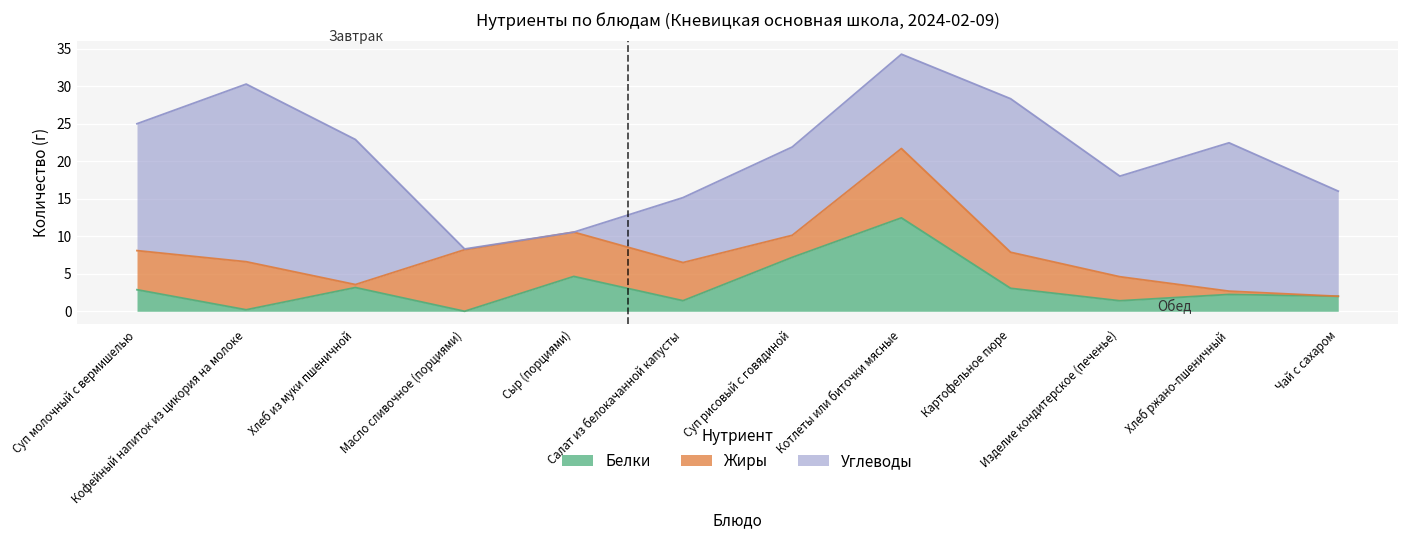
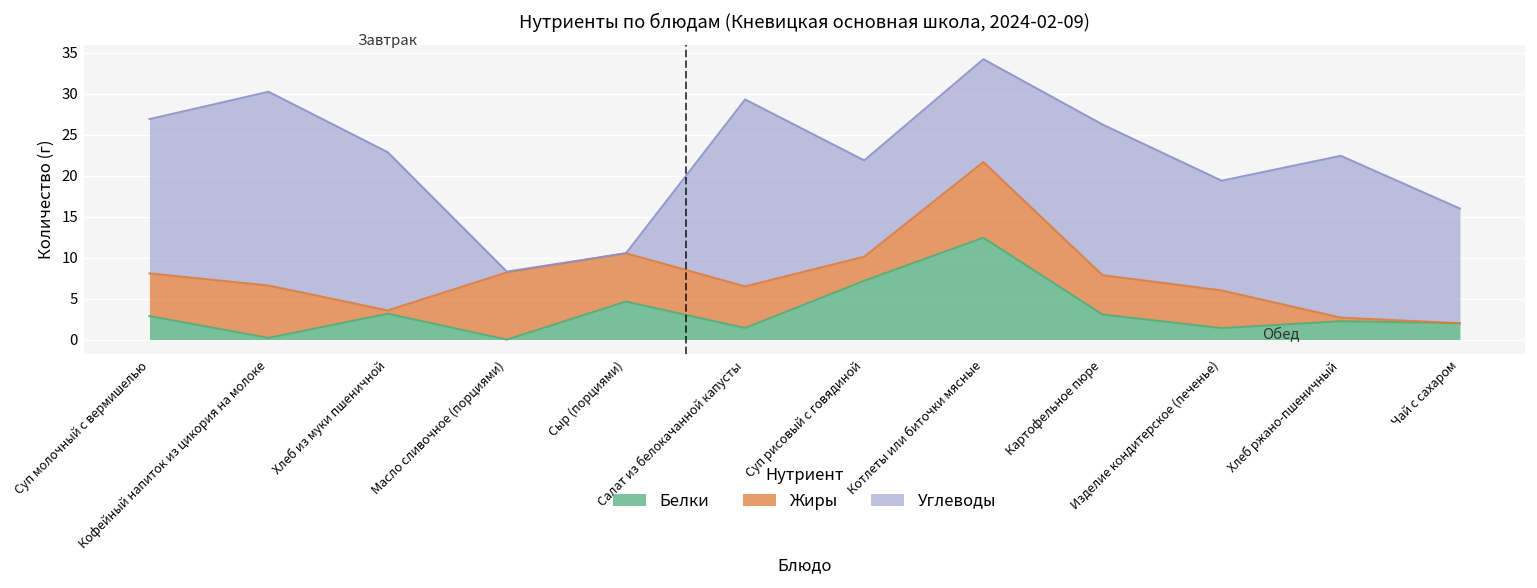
  {
    "Белки": {
      "Суп молочный с вермишелью": 3,
      "Кофейный напиток из цикория на молоке": 0,
      "Хлеб из муки пшеничной": 3,
      "Масло сливочное (порциями)": 0,
      "Сыр (порциями)": 5,
      "Салат из белокачанной капусты": 1,
      "Суп рисовый с говядиной": 7,
      "Котлеты или биточки мясные": 12,
      "Картофельное пюре": 3,
      "Изделие кондитерское (печенье)": 1,
      "Хлеб ржано-пшеничный": 2
    },
    "Жиры": {
      "Суп молочный с вермишелью": 5,
      "Кофейный напиток из цикория на молоке": 6,
      "Хлеб из муки пшеничной": 0,
      "Салат из белокачанной капусты": 5,
      "Суп рисовый с говядиной": 3,
      "Котлеты или биточки мясные": 9,
      "Картофельное пюре": 5,
-     "Изделие кондитерское (печенье)": 3,
+     "Изделие кондитерское (печенье)": 5,
      "Хлеб ржано-пшеничный": 0
    },
    "Углеводы": {
-     "Суп молочный с вермишелью": 17,
+     "Суп молочный с вермишелью": 19,
      "Кофейный напиток из цикория на молоке": 24,
      "Хлеб из муки пшеничной": 19,
-     "Салат из белокачанной капусты": 9,
+     "Салат из белокачанной капусты": 23,
      "Суп рисовый с говядиной": 12,
      "Котлеты или биточки мясные": 13,
-     "Картофельное пюре": 20,
+     "Картофельное пюре": 18,
      "Изделие кондитерское (печенье)": 13,
      "Хлеб ржано-пшеничный": 20,
      "Чай с сахаром": 14
    }
  }
